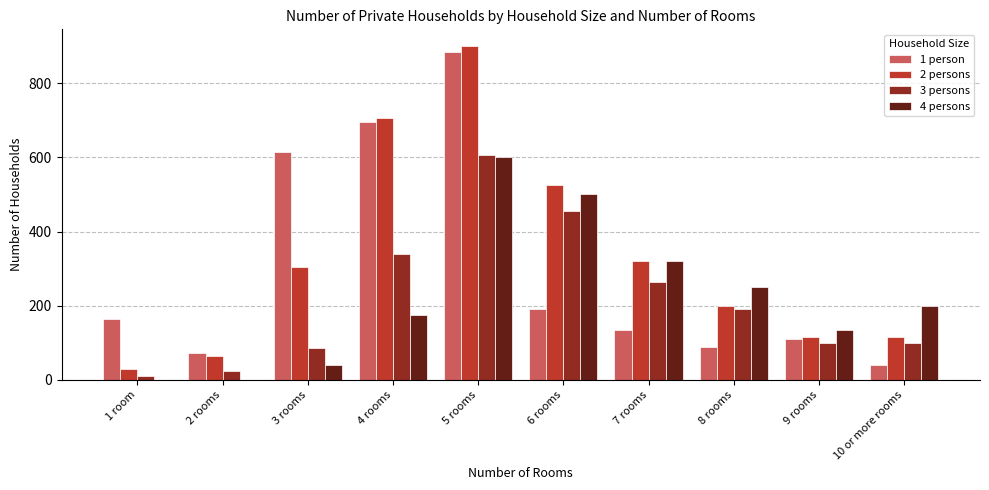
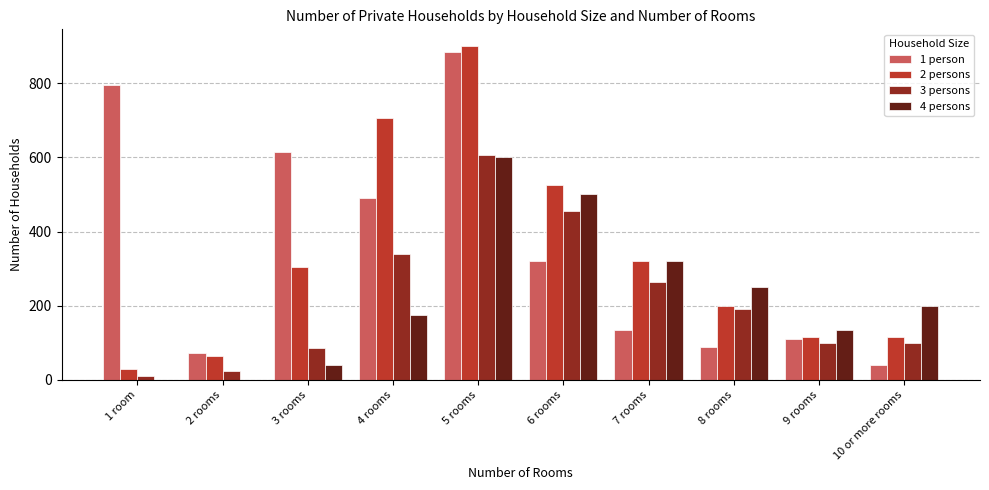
  {
    "1 person": {
-     "1 room": 170,
+     "1 room": 800,
      "2 rooms": 70,
      "3 rooms": 620,
-     "4 rooms": 700,
+     "4 rooms": 490,
      "5 rooms": 880,
-     "6 rooms": 190,
+     "6 rooms": 320,
      "7 rooms": 140,
      "8 rooms": 90,
      "9 rooms": 110,
      "10 or more rooms": 40
    }
  }
